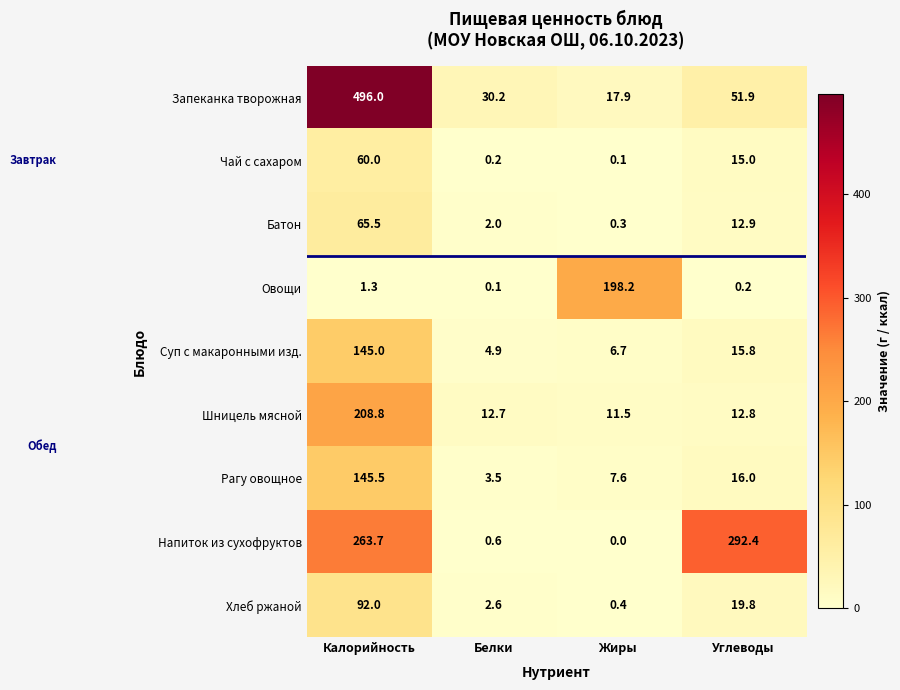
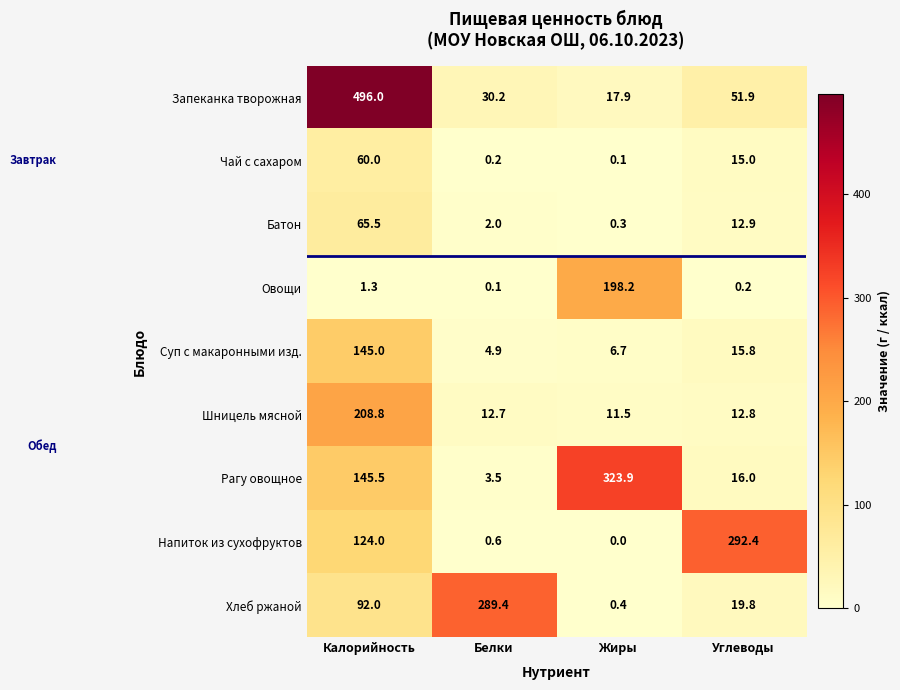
  {
    "Запеканка творожная": {
      "Калорийность": 496.0,
      "Белки": 30.2,
      "Жиры": 17.9,
      "Углеводы": 51.9
    },
    "Чай с сахаром": {
      "Калорийность": 60.0,
      "Белки": 0.2,
      "Жиры": 0.1,
      "Углеводы": 15.0
    },
    "Батон": {
      "Калорийность": 65.5,
      "Белки": 2.0,
      "Жиры": 0.3,
      "Углеводы": 12.9
    },
    "Овощи": {
      "Калорийность": 1.3,
      "Белки": 0.1,
      "Жиры": 198.2,
      "Углеводы": 0.2
    },
    "Суп с макаронными изд.": {
      "Калорийность": 145.0,
      "Белки": 4.9,
      "Жиры": 6.7,
      "Углеводы": 15.8
    },
    "Шницель мясной": {
      "Калорийность": 208.8,
      "Белки": 12.7,
      "Жиры": 11.5,
      "Углеводы": 12.8
    },
    "Рагу овощное": {
      "Калорийность": 145.5,
      "Белки": 3.5,
-     "Жиры": 7.6,
+     "Жиры": 323.9,
      "Углеводы": 16.0
    },
    "Напиток из сухофруктов": {
-     "Калорийность": 263.7,
+     "Калорийность": 124.0,
      "Белки": 0.6,
      "Жиры": 0.0,
      "Углеводы": 292.4
    },
    "Хлеб ржаной": {
      "Калорийность": 92.0,
-     "Белки": 2.6,
+     "Белки": 289.4,
      "Жиры": 0.4,
      "Углеводы": 19.8
    }
  }
